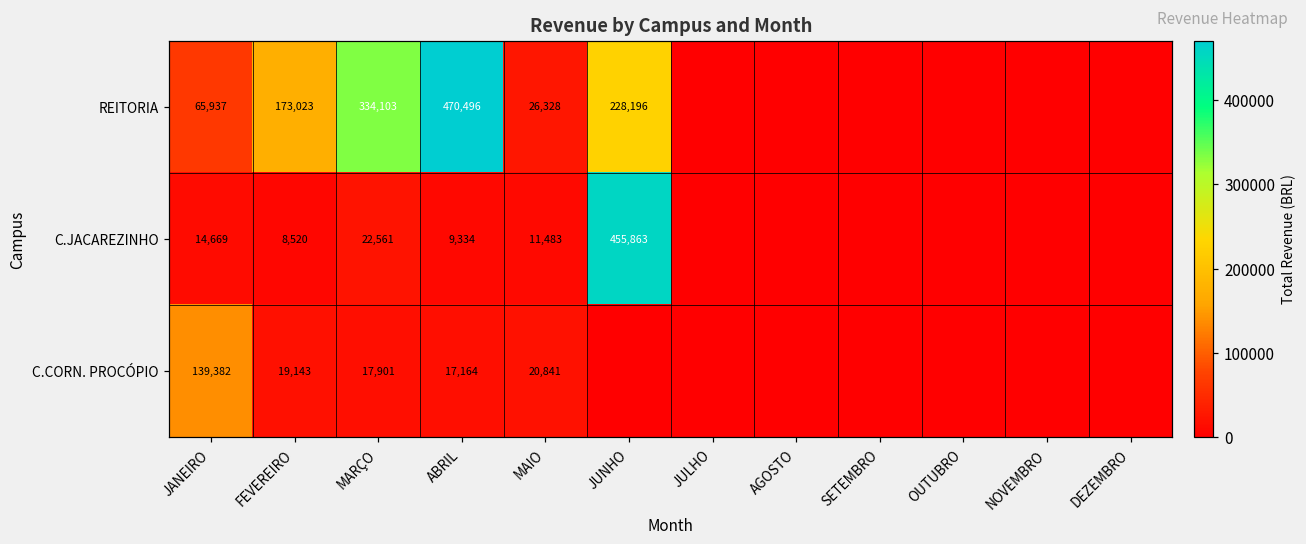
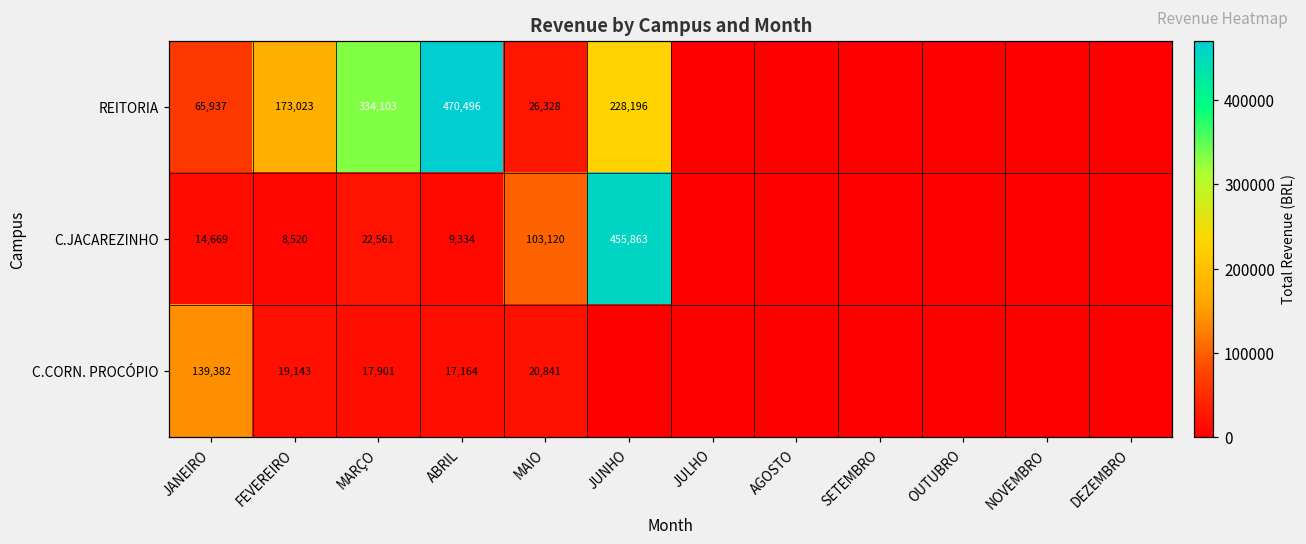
  {
    "REITORIA": {
      "JANEIRO": "65,937",
      "FEVEREIRO": "173,023",
      "MARÇO": "334,103",
      "ABRIL": "470,496",
      "MAIO": "26,328",
      "JUNHO": "228,196"
    },
    "C.JACAREZINHO": {
      "JANEIRO": "14,669",
      "FEVEREIRO": "8,520",
      "MARÇO": "22,561",
      "ABRIL": "9,334",
-     "MAIO": "11,483",
+     "MAIO": "103,120",
      "JUNHO": "455,863"
    },
    "C.CORN. PROCÓPIO": {
      "JANEIRO": "139,382",
      "FEVEREIRO": "19,143",
      "MARÇO": "17,901",
      "ABRIL": "17,164",
      "MAIO": "20,841"
    }
  }
